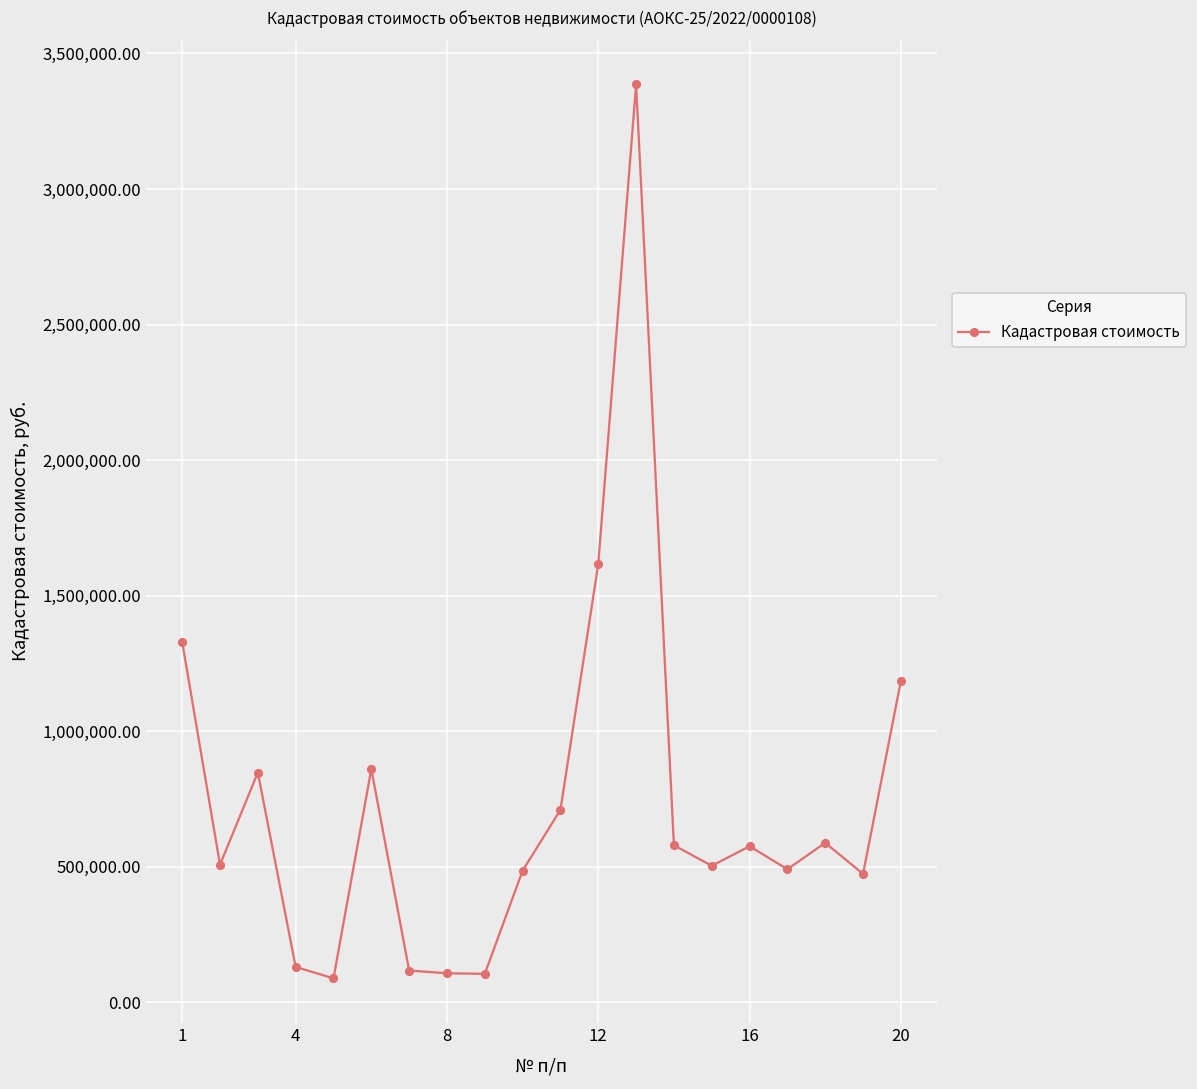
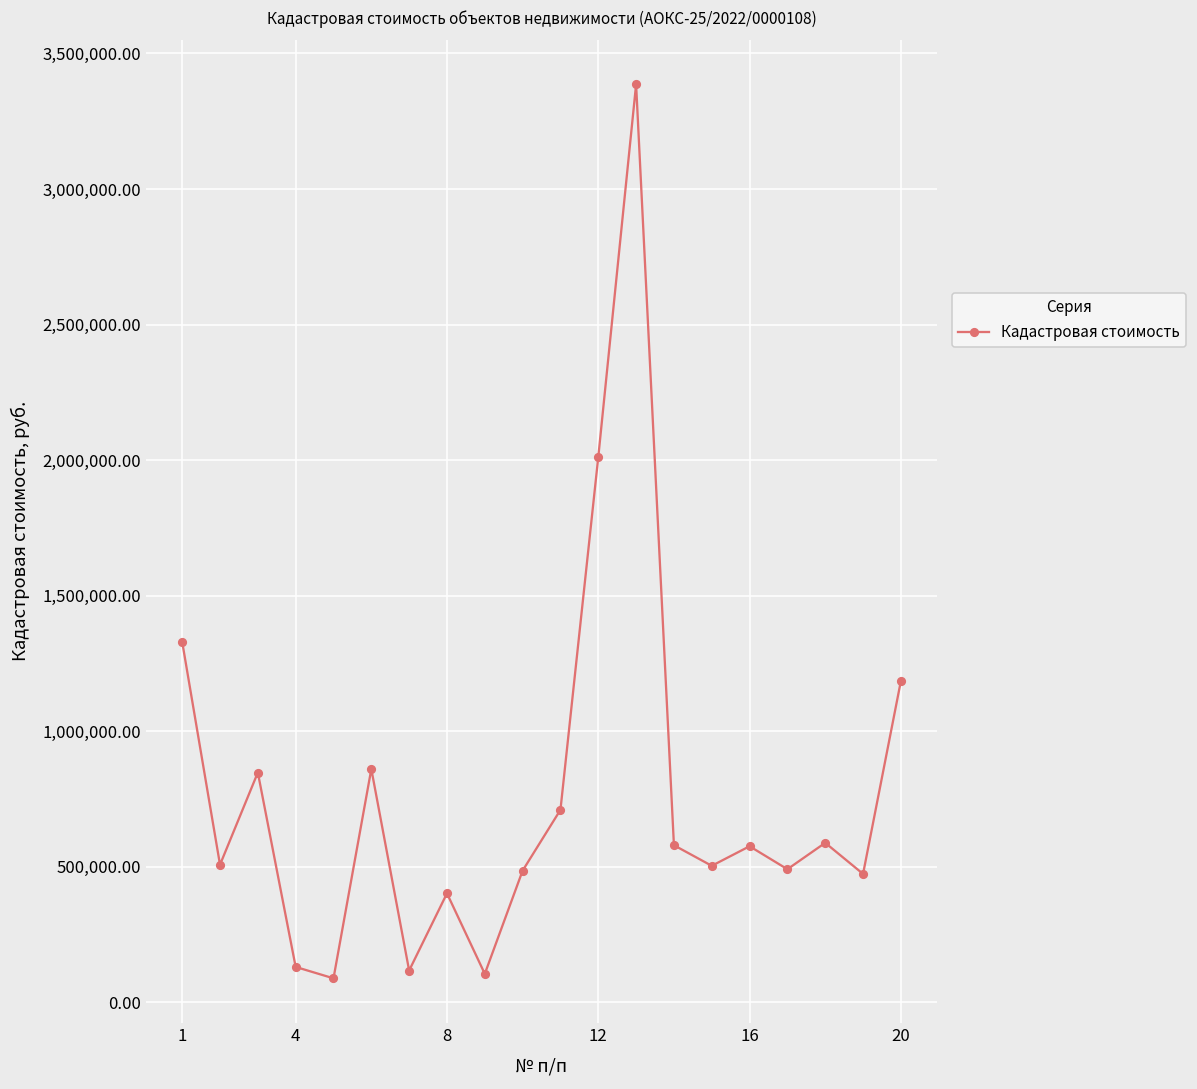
  {
    "1": "1,330,000",
    "4": "130,000",
-   "8": "110,000",
-   "12": "1,620,000",
+   "8": "400,000",
+   "12": "2,010,000",
    "16": "580,000",
    "20": "1,190,000"
  }
